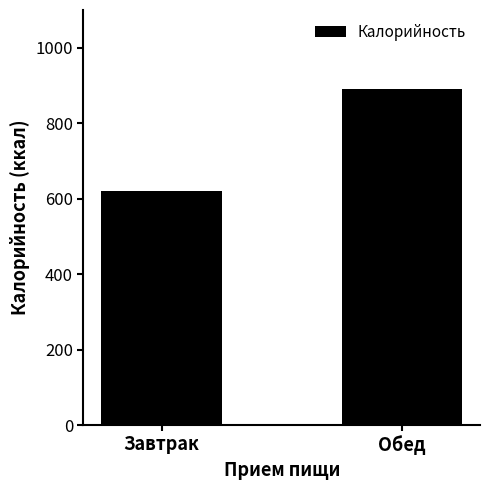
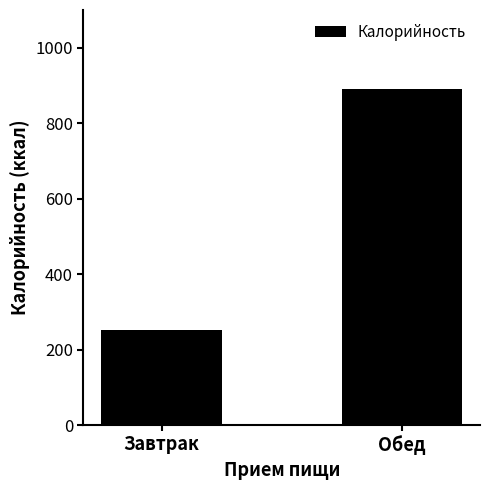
  {
-   "Завтрак": 620,
+   "Завтрак": 250,
    "Обед": 890
  }
